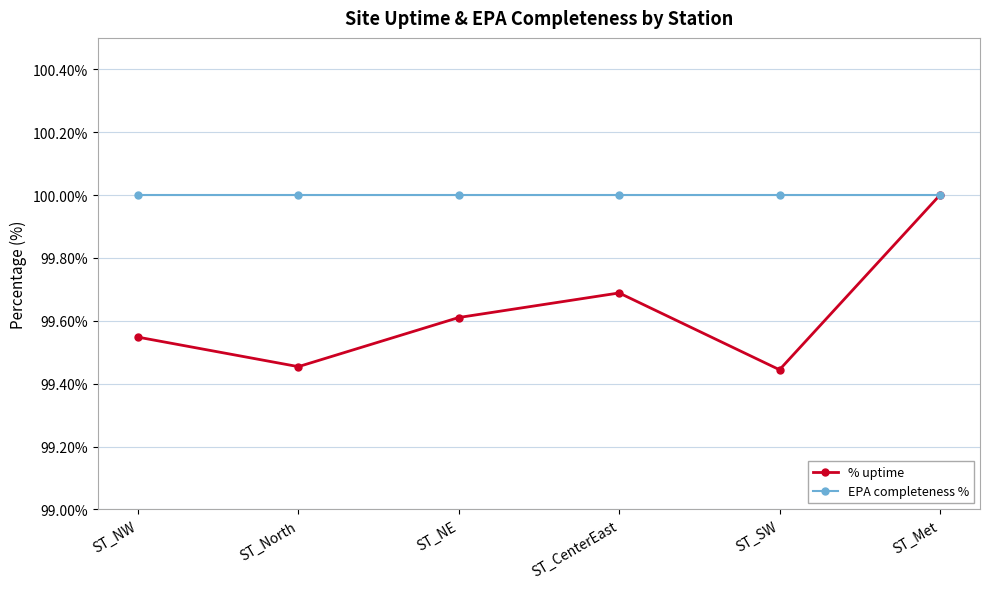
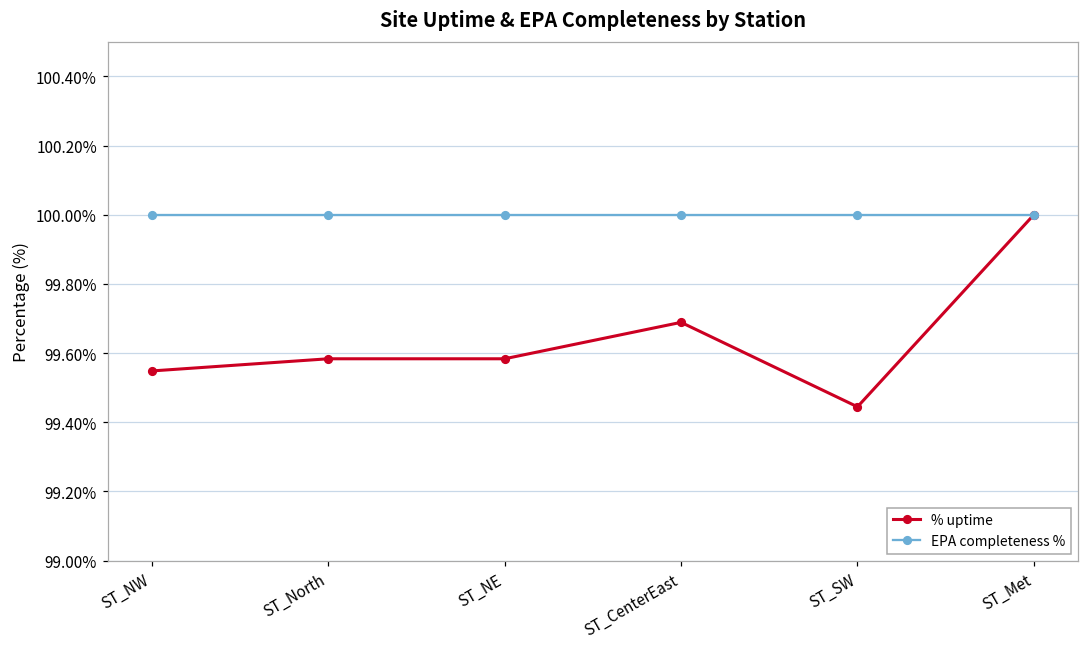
  {
    "% uptime": {
      "ST_NW": "99.55%",
-     "ST_North": "99.45%",
-     "ST_NE": "99.61%",
+     "ST_North": "99.58%",
+     "ST_NE": "99.58%",
      "ST_CenterEast": "99.69%",
      "ST_SW": "99.44%"
    },
    "EPA completeness %": {
      "ST_NW": "100.00%",
      "ST_North": "100.00%",
      "ST_NE": "100.00%",
      "ST_CenterEast": "100.00%",
      "ST_SW": "100.00%"
    }
  }
